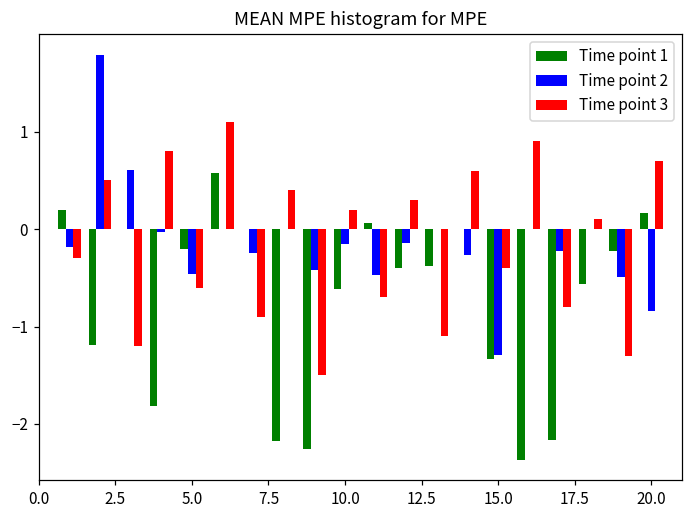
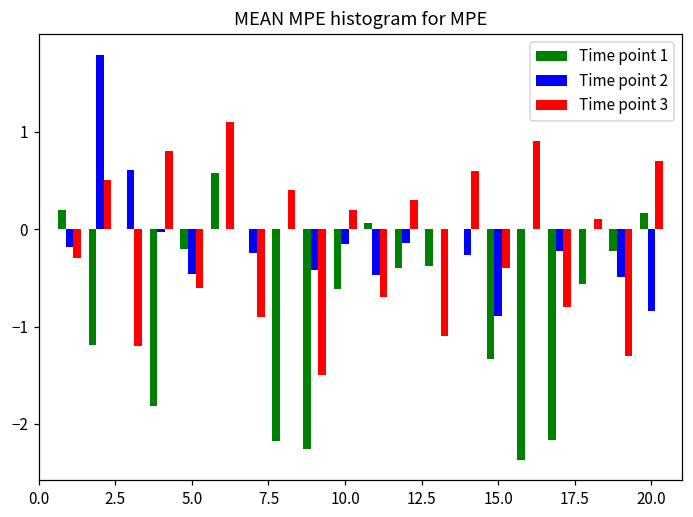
  {
    "Time point 2": {
      "5.0": -0.5,
      "10.0": -0.1,
-     "15.0": -1.3,
+     "15.0": -0.9,
      "20.0": -0.8
    }
  }
